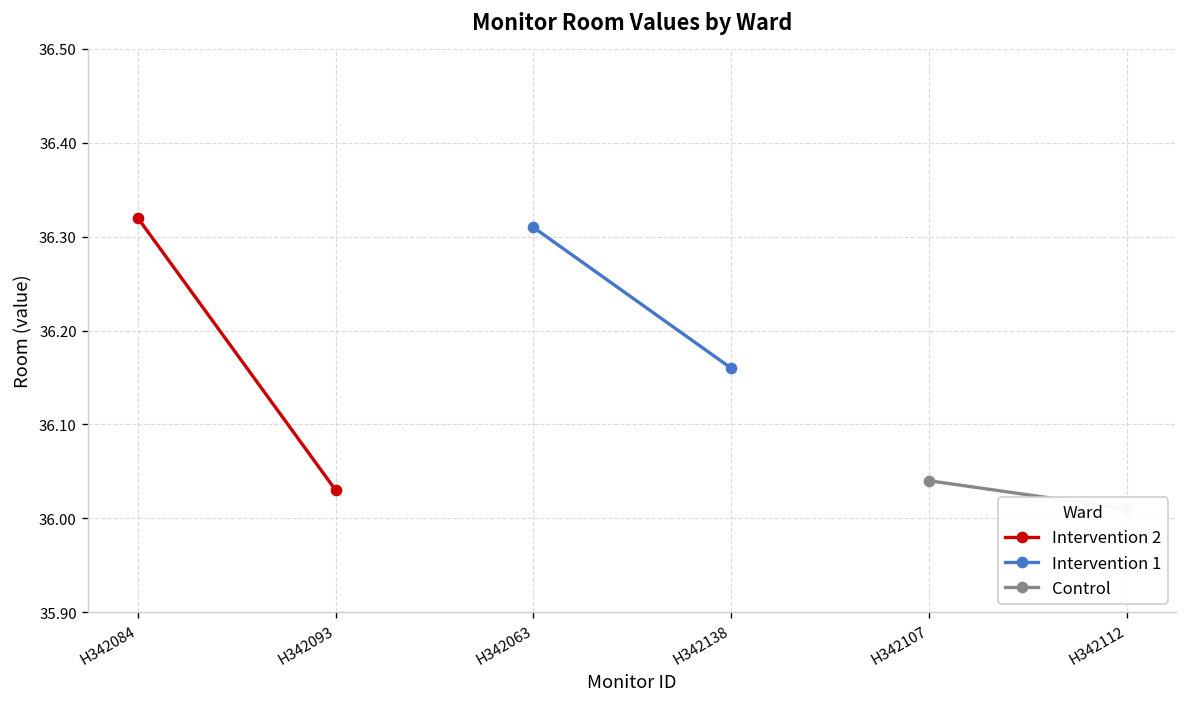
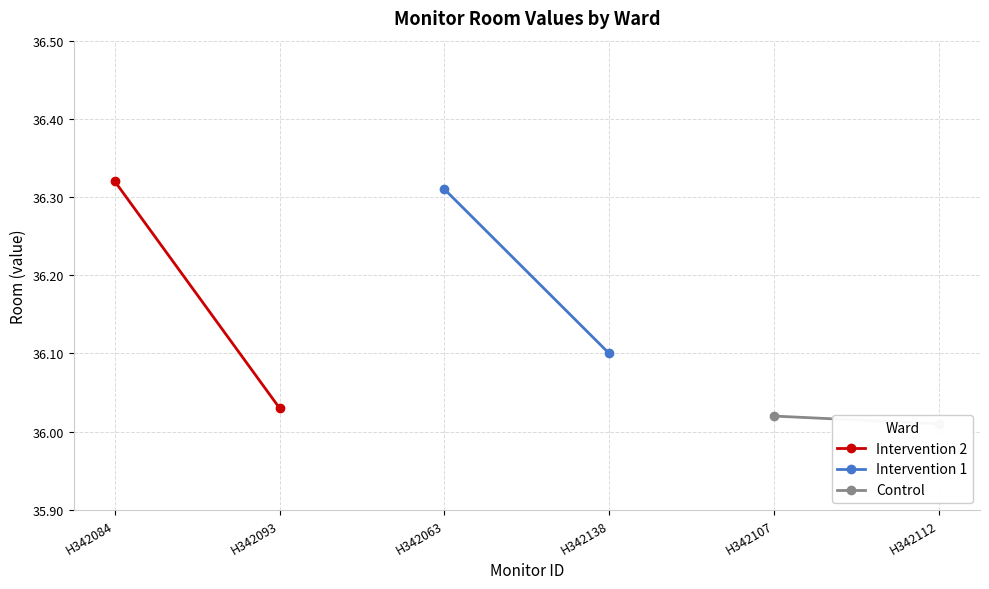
  {
    "Intervention 2": {
      "H342084": 36.32,
      "H342093": 36.03
    },
    "Intervention 1": {
      "H342063": 36.31,
-     "H342138": 36.16
+     "H342138": 36.10
    },
    "Control": {
-     "H342107": 36.04
+     "H342107": 36.02
    }
  }
